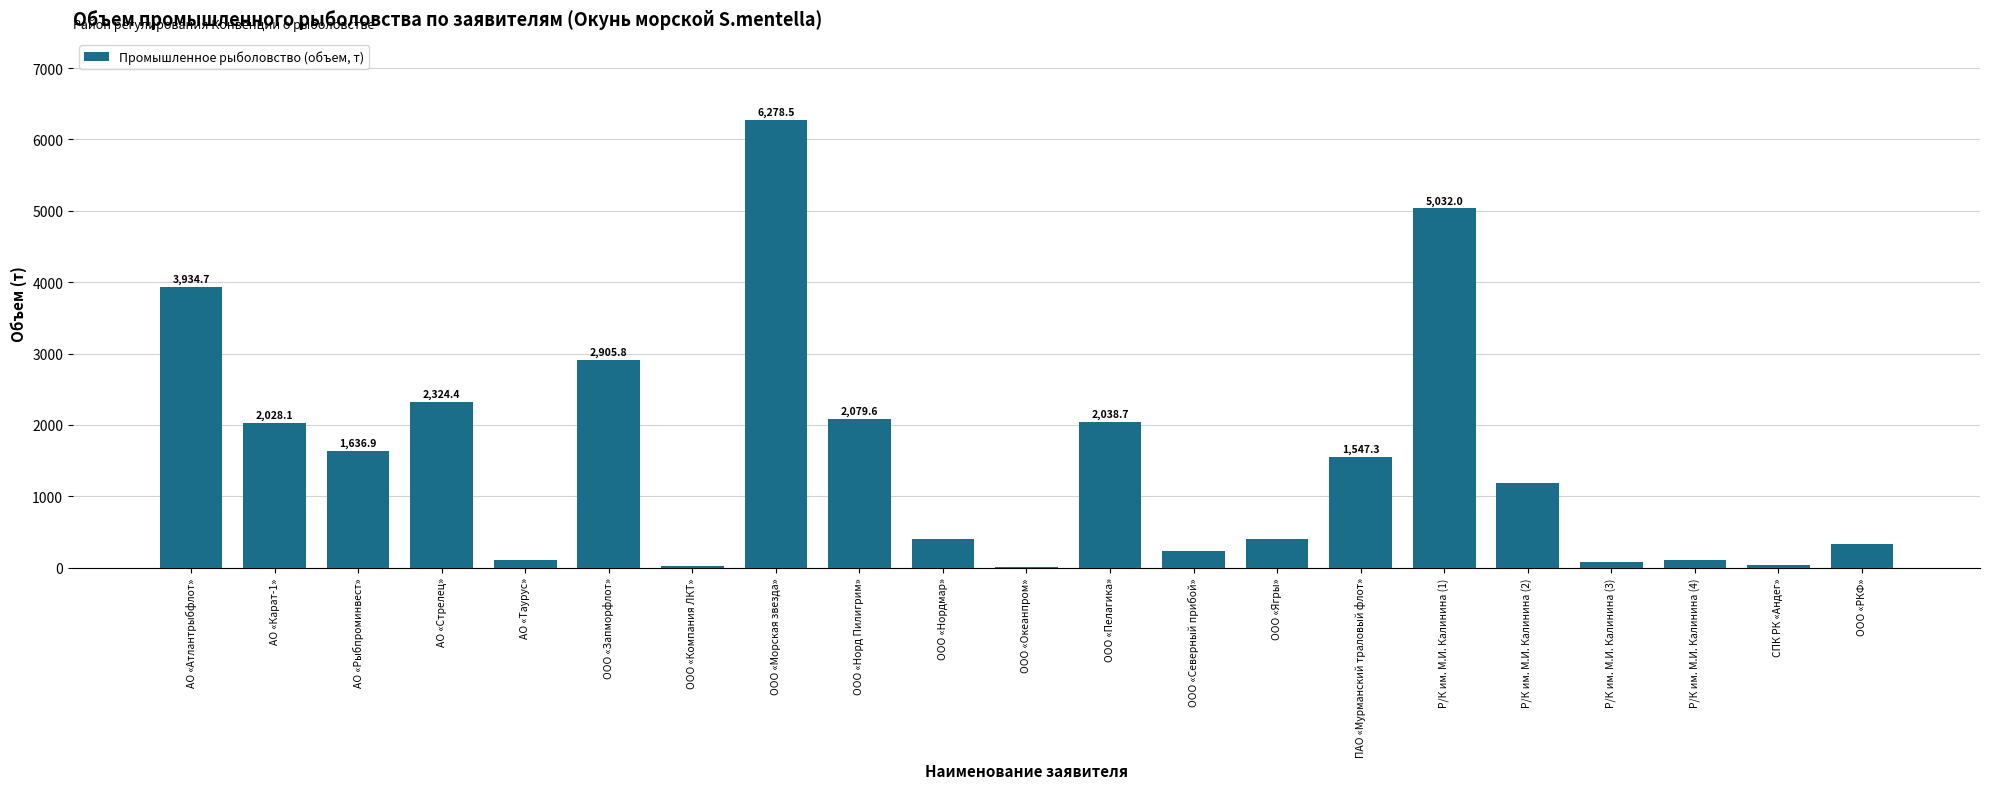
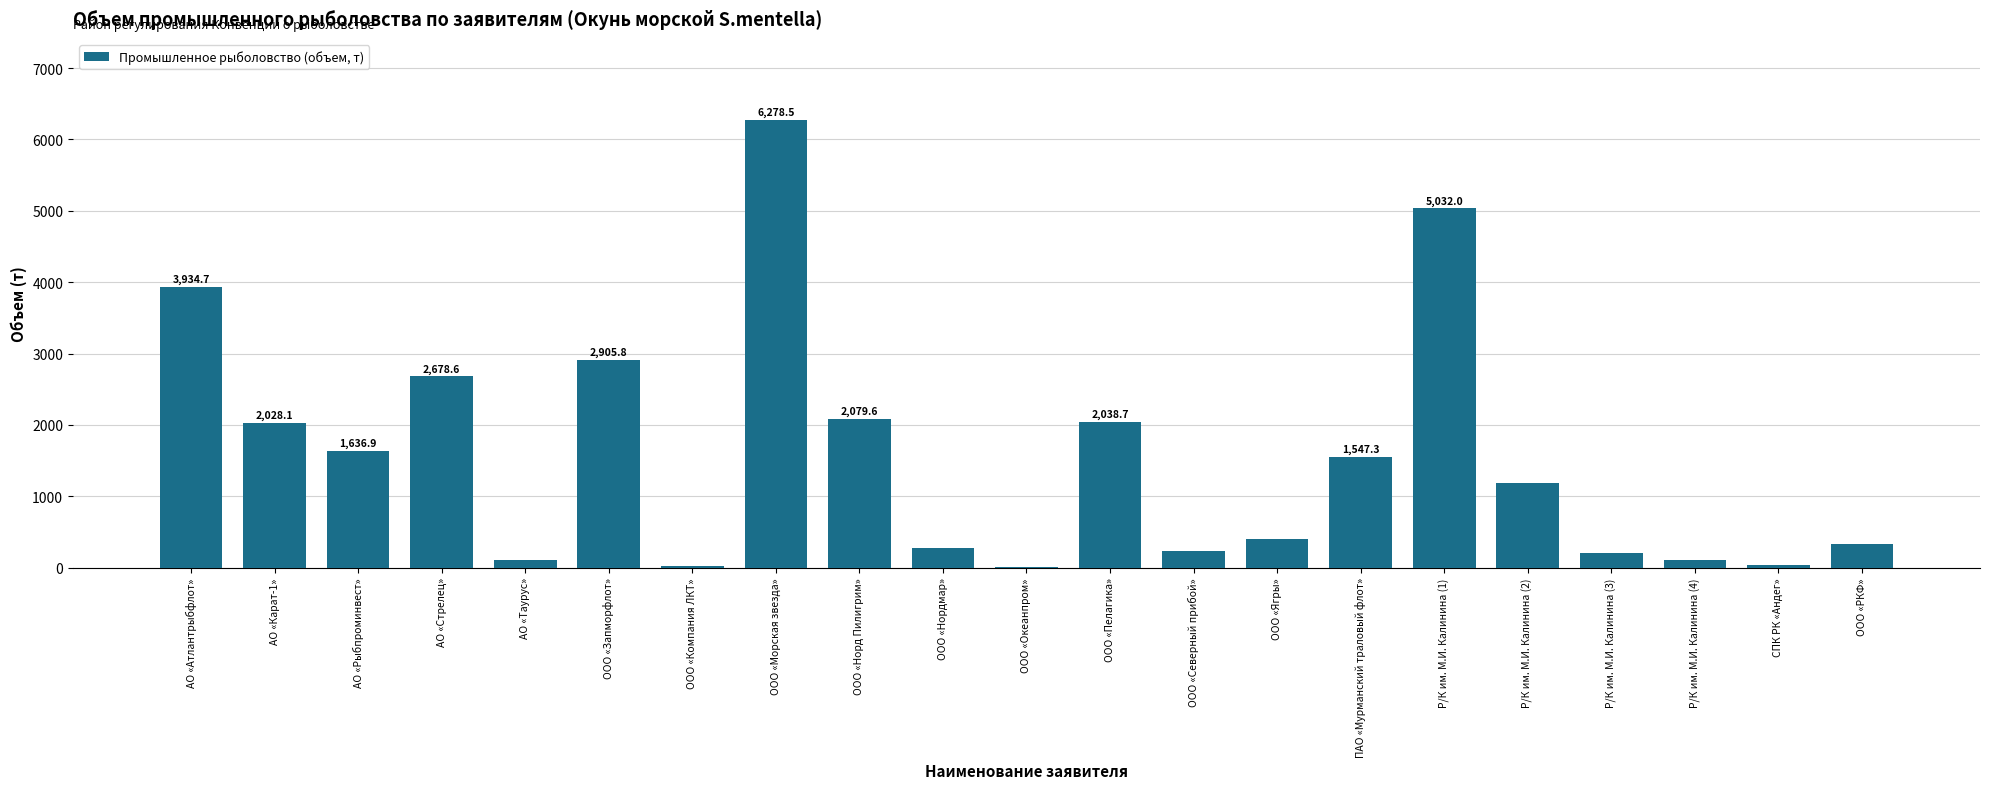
  {
    "АО «Атлантрыбфлот»": "3,934.7",
    "АО «Карат-1»": "2,028.1",
    "АО «Рыбпроминвест»": "1,636.9",
-   "АО «Стрелец»": "2,324.4",
+   "АО «Стрелец»": "2,678.6",
    "ООО «Запморфлот»": "2,905.8",
    "ООО «Морская звезда»": "6,278.5",
    "ООО «Норд Пилигрим»": "2,079.6",
-   "ООО «Нордмар»": "400",
+   "ООО «Нордмар»": "300",
    "ООО «Пелагика»": "2,038.7",
    "ПАО «Мурманский траловый флот»": "1,547.3",
    "Р/К им. М.И. Калинина (1)": "5,032.0",
-   "Р/К им. М.И. Калинина (3)": "100"
+   "Р/К им. М.И. Калинина (3)": "200"
  }
